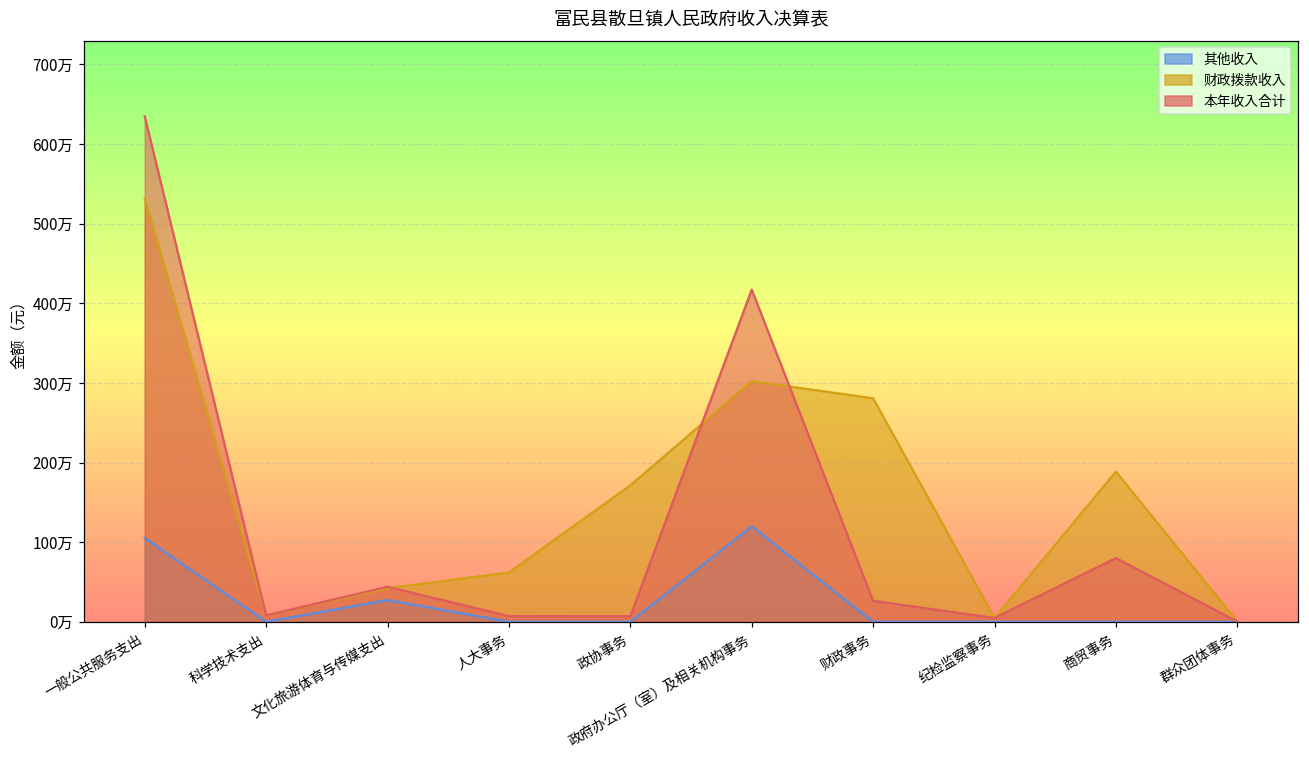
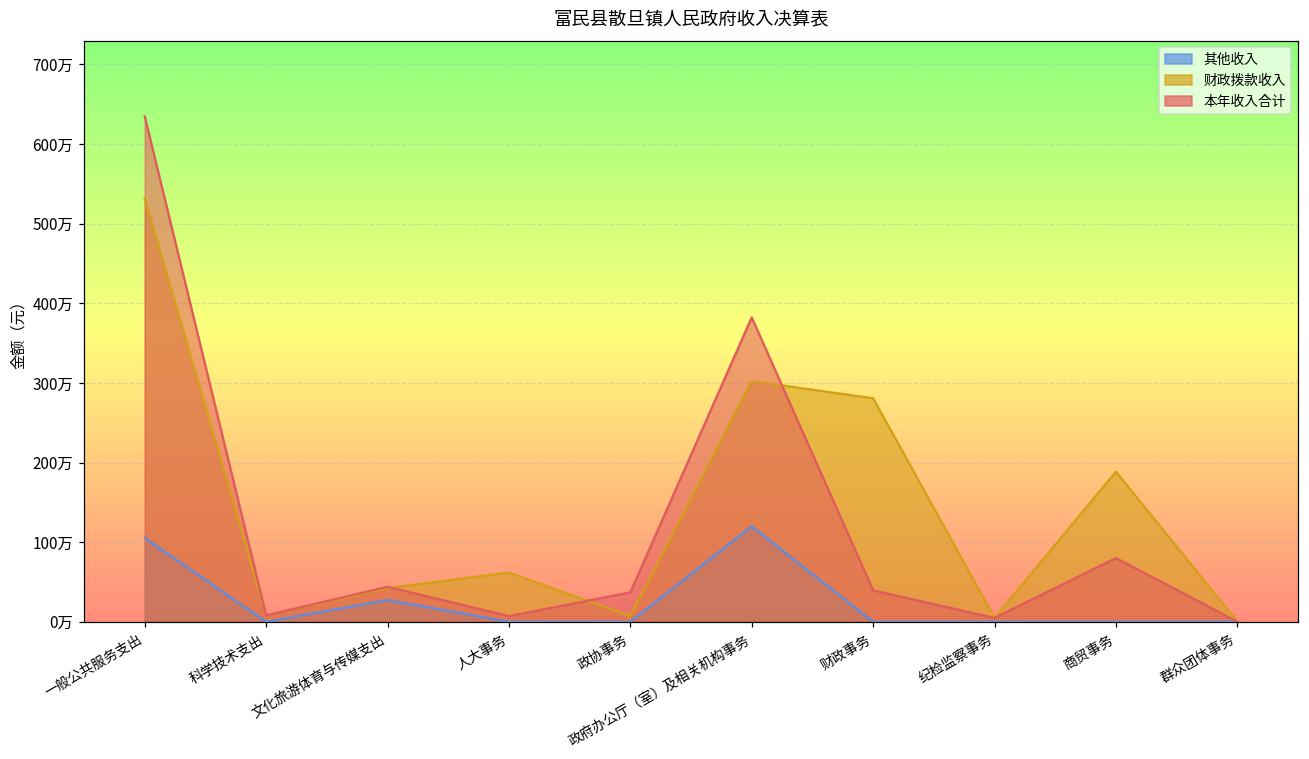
  {
    "其他收入": {
      "一般公共服务支出": "110万",
      "科学技术支出": "0万",
      "文化旅游体育与传媒支出": "30万",
      "人大事务": "0万",
      "政协事务": "0万",
      "政府办公厅（室）及相关机构事务": "120万",
      "财政事务": "0万",
      "纪检监察事务": "0万",
      "商贸事务": "0万"
    },
    "财政拨款收入": {
      "一般公共服务支出": "530万",
      "人大事务": "60万",
-     "政协事务": "170万",
+     "政协事务": "10万",
      "政府办公厅（室）及相关机构事务": "300万",
      "财政事务": "280万",
      "商贸事务": "190万"
    },
    "本年收入合计": {
      "一般公共服务支出": "630万",
      "人大事务": "10万",
-     "政协事务": "10万",
-     "政府办公厅（室）及相关机构事务": "420万",
-     "财政事务": "30万",
+     "政协事务": "40万",
+     "政府办公厅（室）及相关机构事务": "380万",
+     "财政事务": "40万",
      "商贸事务": "80万"
    }
  }
